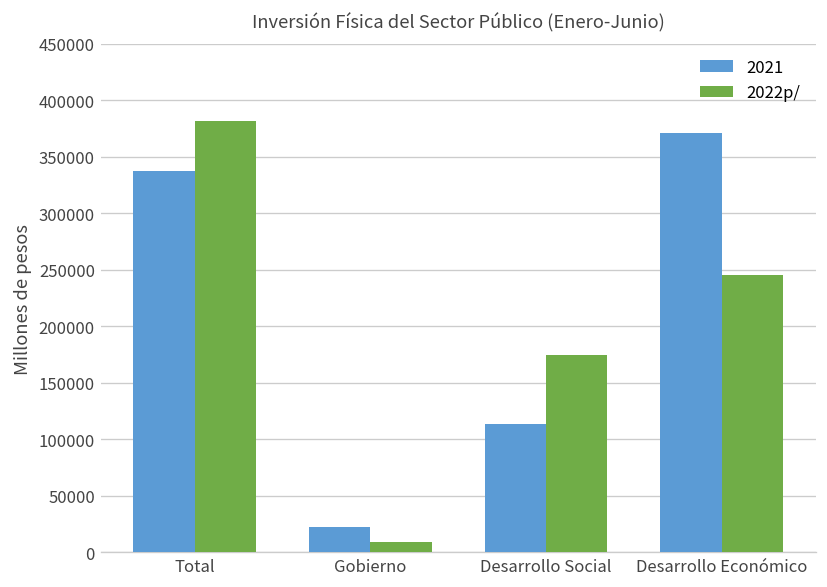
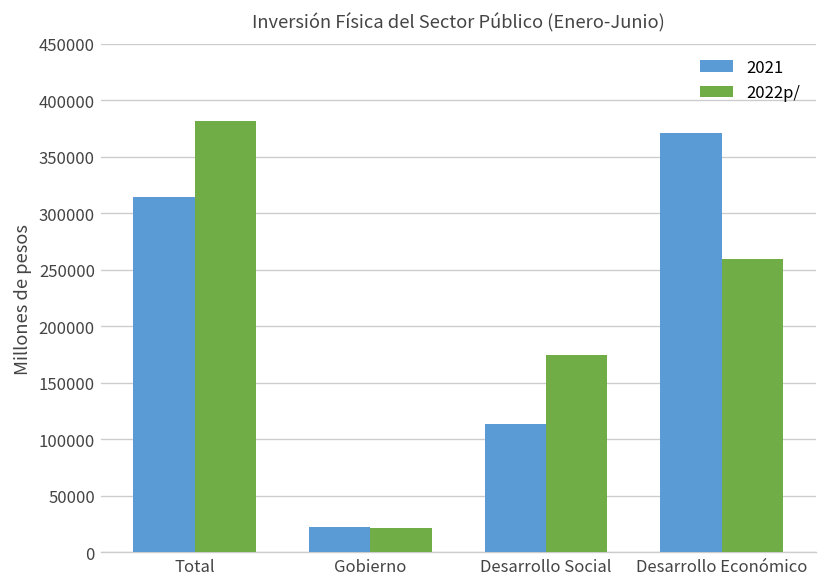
  {
    "2021": {
-     "Total": 340000,
+     "Total": 310000,
      "Gobierno": 20000,
      "Desarrollo Social": 110000,
      "Desarrollo Económico": 370000
    },
    "2022p/": {
      "Total": 380000,
-     "Gobierno": 10000,
+     "Gobierno": 20000,
      "Desarrollo Social": 170000,
-     "Desarrollo Económico": 250000
+     "Desarrollo Económico": 260000
    }
  }
